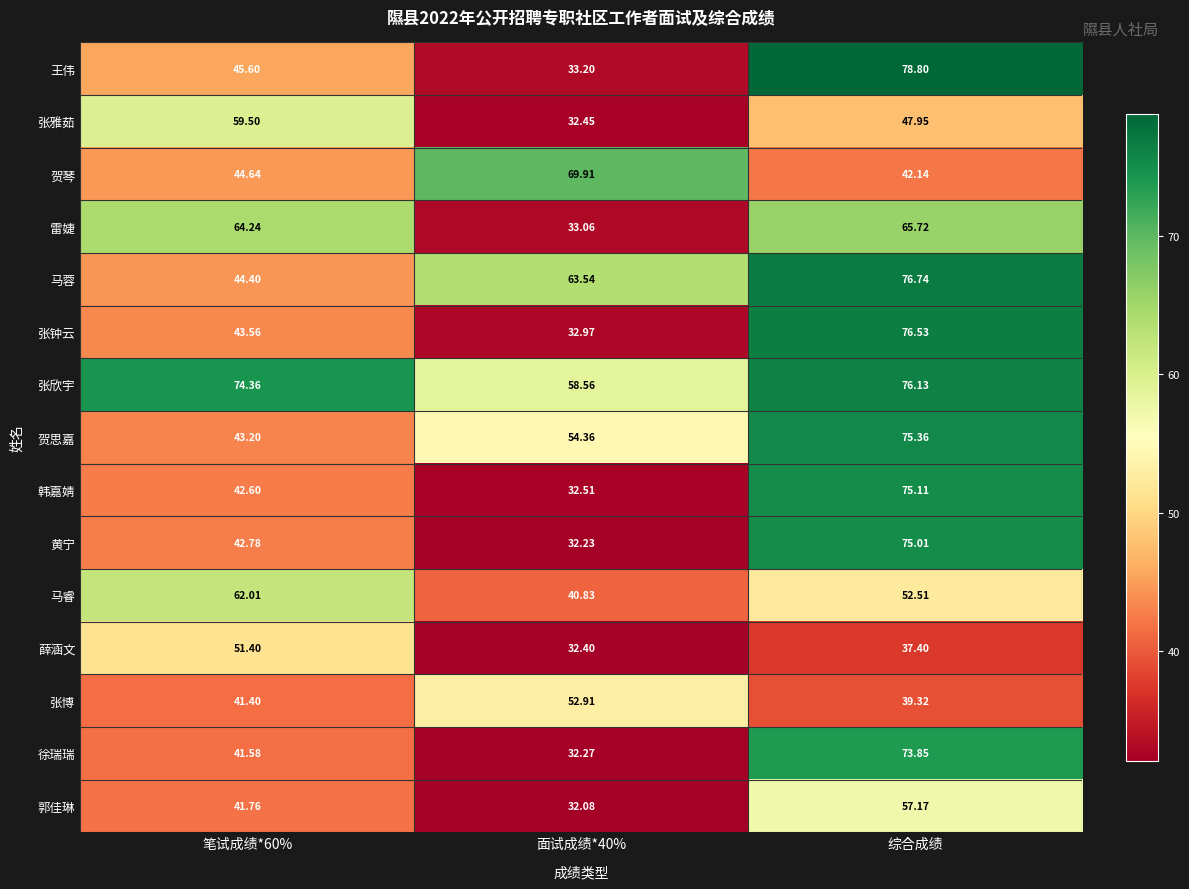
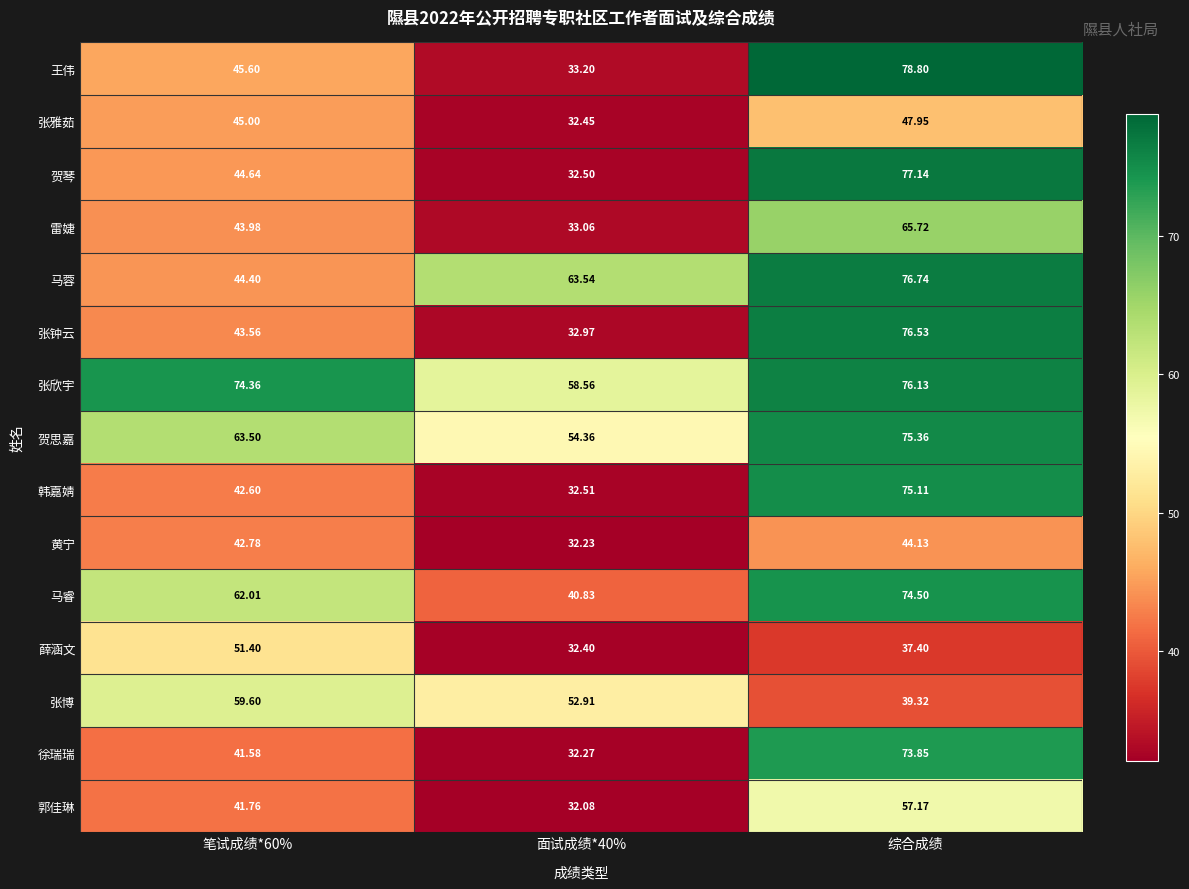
  {
    "王伟": {
      "笔试成绩*60%": 45.60,
      "面试成绩*40%": 33.20,
      "综合成绩": 78.80
    },
    "张雅茹": {
-     "笔试成绩*60%": 59.50,
+     "笔试成绩*60%": 45.00,
      "面试成绩*40%": 32.45,
      "综合成绩": 47.95
    },
    "贺琴": {
      "笔试成绩*60%": 44.64,
-     "面试成绩*40%": 69.91,
-     "综合成绩": 42.14
+     "面试成绩*40%": 32.50,
+     "综合成绩": 77.14
    },
    "雷婕": {
-     "笔试成绩*60%": 64.24,
+     "笔试成绩*60%": 43.98,
      "面试成绩*40%": 33.06,
      "综合成绩": 65.72
    },
    "马蓉": {
      "笔试成绩*60%": 44.40,
      "面试成绩*40%": 63.54,
      "综合成绩": 76.74
    },
    "张钟云": {
      "笔试成绩*60%": 43.56,
      "面试成绩*40%": 32.97,
      "综合成绩": 76.53
    },
    "张欣宇": {
      "笔试成绩*60%": 74.36,
      "面试成绩*40%": 58.56,
      "综合成绩": 76.13
    },
    "贺思嘉": {
-     "笔试成绩*60%": 43.20,
+     "笔试成绩*60%": 63.50,
      "面试成绩*40%": 54.36,
      "综合成绩": 75.36
    },
    "韩嘉婧": {
      "笔试成绩*60%": 42.60,
      "面试成绩*40%": 32.51,
      "综合成绩": 75.11
    },
    "黄宁": {
      "笔试成绩*60%": 42.78,
      "面试成绩*40%": 32.23,
-     "综合成绩": 75.01
+     "综合成绩": 44.13
    },
    "马睿": {
      "笔试成绩*60%": 62.01,
      "面试成绩*40%": 40.83,
-     "综合成绩": 52.51
+     "综合成绩": 74.50
    },
    "薛涵文": {
      "笔试成绩*60%": 51.40,
      "面试成绩*40%": 32.40,
      "综合成绩": 37.40
    },
    "张博": {
-     "笔试成绩*60%": 41.40,
+     "笔试成绩*60%": 59.60,
      "面试成绩*40%": 52.91,
      "综合成绩": 39.32
    },
    "徐瑞瑞": {
      "笔试成绩*60%": 41.58,
      "面试成绩*40%": 32.27,
      "综合成绩": 73.85
    },
    "郭佳琳": {
      "笔试成绩*60%": 41.76,
      "面试成绩*40%": 32.08,
      "综合成绩": 57.17
    }
  }
